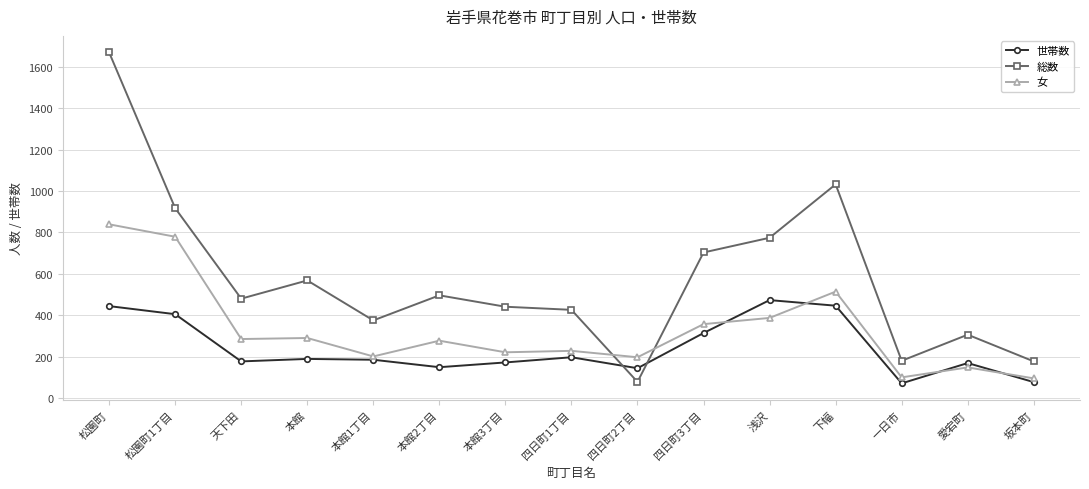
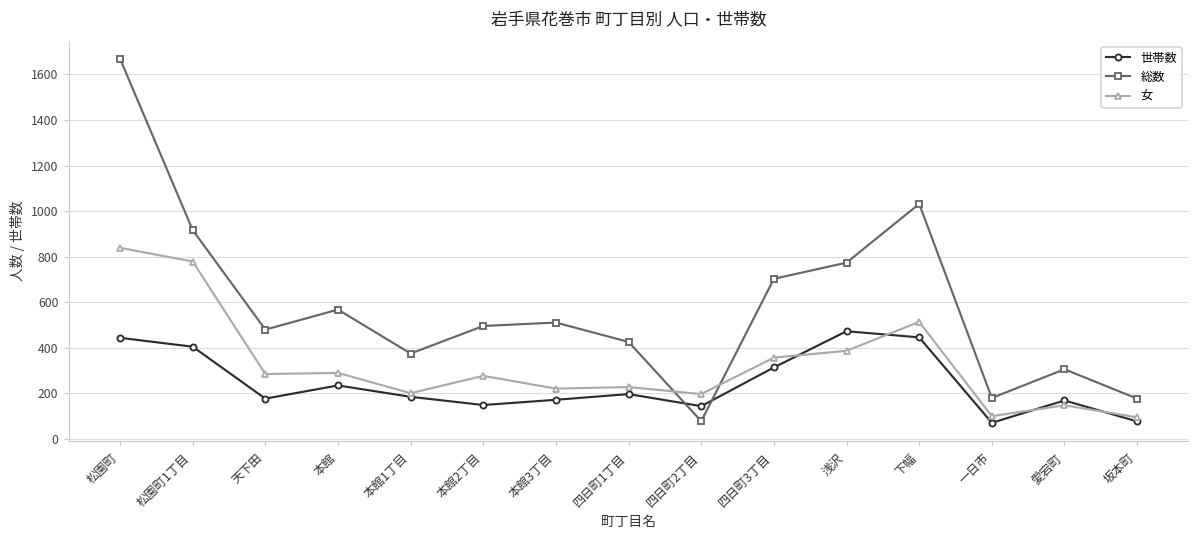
  {
    "世帯数": {
      "松園町": 440,
      "松園町1丁目": 410,
      "天下田": 180,
-     "本館": 190,
+     "本館": 240,
      "本館1丁目": 190,
      "本館2丁目": 150,
      "本館3丁目": 170,
      "四日町1丁目": 200,
      "四日町2丁目": 140,
      "四日町3丁目": 310,
      "浅沢": 470,
      "下幅": 450,
      "一日市": 70,
      "愛宕町": 170,
      "坂本町": 80
    },
    "総数": {
      "松園町": 1670,
      "松園町1丁目": 920,
      "天下田": 480,
      "本館": 570,
      "本館1丁目": 380,
      "本館2丁目": 500,
-     "本館3丁目": 440,
+     "本館3丁目": 510,
      "四日町1丁目": 430,
      "四日町2丁目": 80,
      "四日町3丁目": 700,
      "浅沢": 770,
      "下幅": 1030,
      "一日市": 180,
      "愛宕町": 310,
      "坂本町": 180
    },
    "女": {
      "松園町": 840,
      "松園町1丁目": 780,
      "天下田": 290,
      "本館": 290,
      "本館1丁目": 200,
      "本館2丁目": 280,
      "本館3丁目": 220,
      "四日町1丁目": 230,
      "四日町2丁目": 200,
      "四日町3丁目": 360,
      "浅沢": 390,
      "下幅": 510,
      "一日市": 100,
      "愛宕町": 150,
      "坂本町": 100
    }
  }
